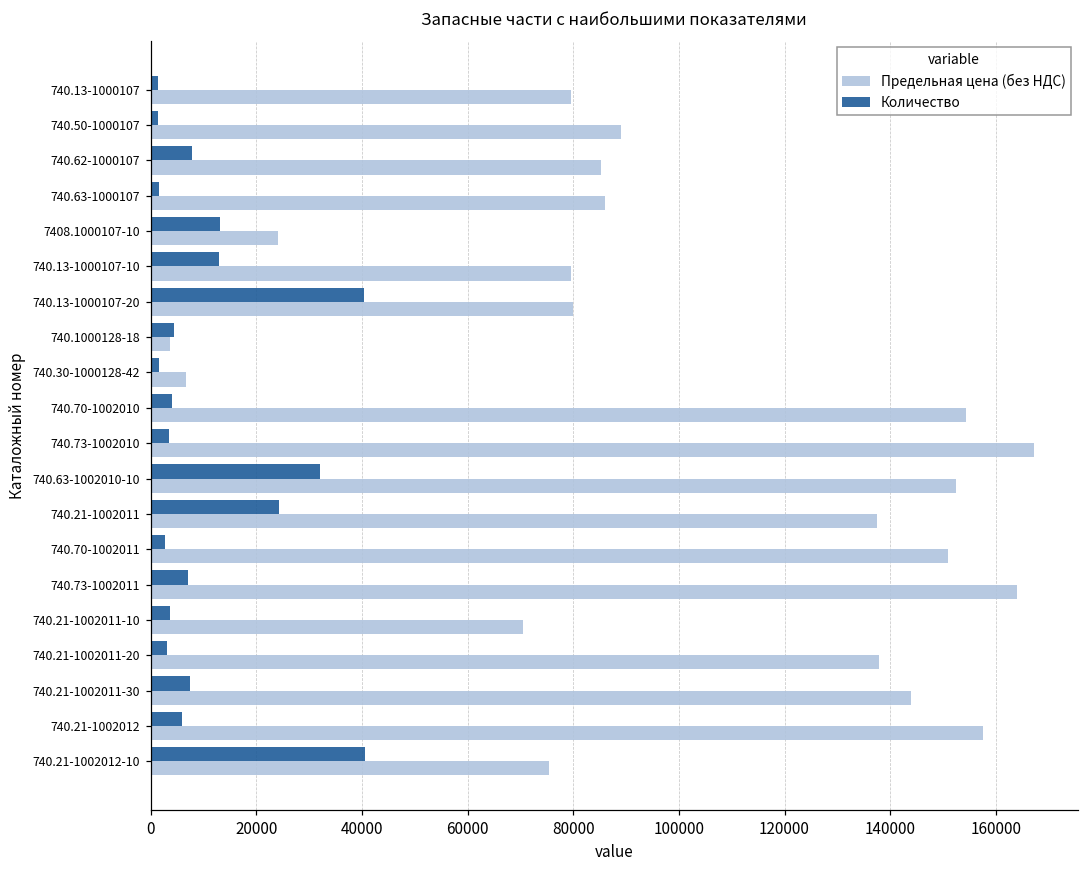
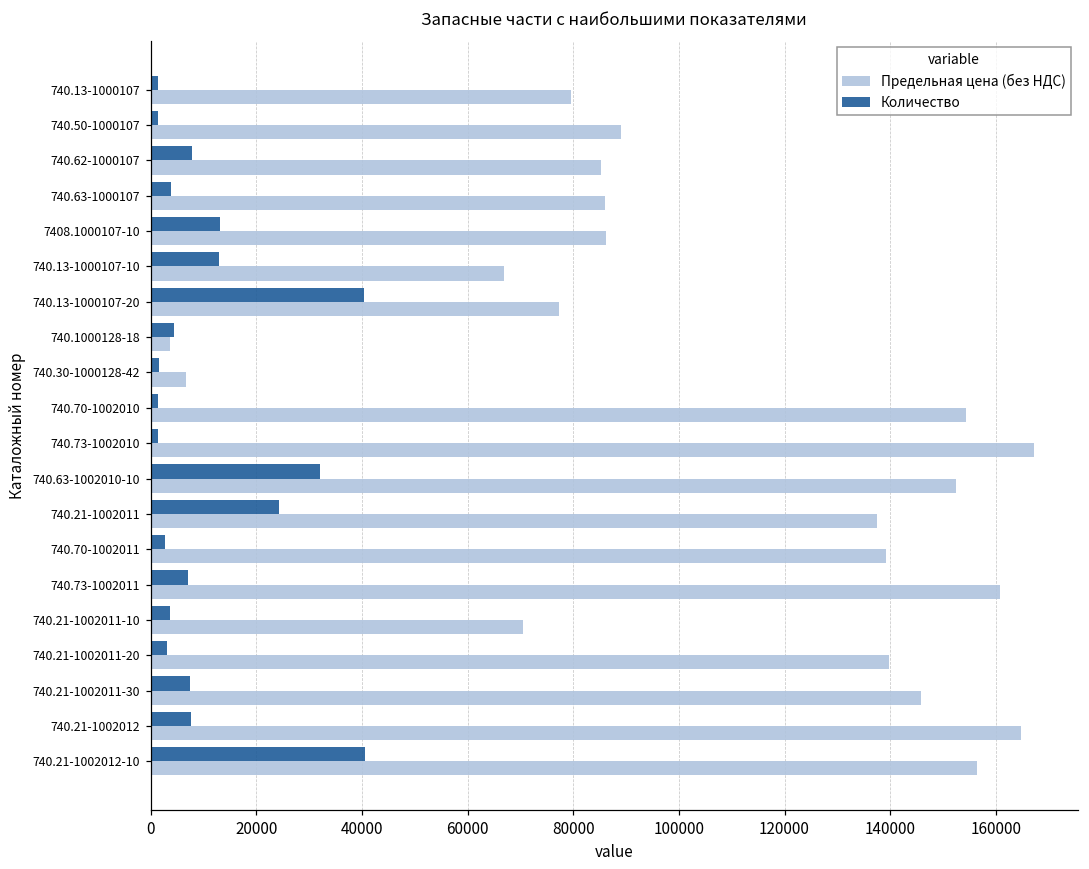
  {
    "Предельная цена (без НДС)": {
      "740.13-1000107": 80000,
      "740.50-1000107": 89000,
      "740.62-1000107": 85000,
      "740.63-1000107": 86000,
-     "7408.1000107-10": 24000,
-     "740.13-1000107-10": 80000,
-     "740.13-1000107-20": 80000,
+     "7408.1000107-10": 86000,
+     "740.13-1000107-10": 67000,
+     "740.13-1000107-20": 77000,
      "740.1000128-18": 4000,
      "740.30-1000128-42": 7000,
      "740.70-1002010": 154000,
      "740.73-1002010": 167000,
      "740.63-1002010-10": 152000,
      "740.21-1002011": 138000,
-     "740.70-1002011": 151000,
-     "740.73-1002011": 164000,
+     "740.70-1002011": 139000,
+     "740.73-1002011": 161000,
      "740.21-1002011-10": 70000,
-     "740.21-1002011-20": 138000,
-     "740.21-1002011-30": 144000,
-     "740.21-1002012": 157000,
-     "740.21-1002012-10": 75000
+     "740.21-1002011-20": 140000,
+     "740.21-1002011-30": 146000,
+     "740.21-1002012": 165000,
+     "740.21-1002012-10": 156000
    },
    "Количество": {
      "740.13-1000107": 1000,
      "740.50-1000107": 1000,
      "740.62-1000107": 8000,
-     "740.63-1000107": 2000,
+     "740.63-1000107": 4000,
      "7408.1000107-10": 13000,
      "740.13-1000107-10": 13000,
      "740.13-1000107-20": 40000,
      "740.1000128-18": 4000,
      "740.30-1000128-42": 2000,
-     "740.70-1002010": 4000,
-     "740.73-1002010": 4000,
+     "740.70-1002010": 1000,
+     "740.73-1002010": 1000,
      "740.63-1002010-10": 32000,
      "740.21-1002011": 24000,
      "740.70-1002011": 3000,
      "740.73-1002011": 7000,
      "740.21-1002011-10": 4000,
      "740.21-1002011-20": 3000,
      "740.21-1002011-30": 8000,
-     "740.21-1002012": 6000,
+     "740.21-1002012": 8000,
      "740.21-1002012-10": 41000
    }
  }
